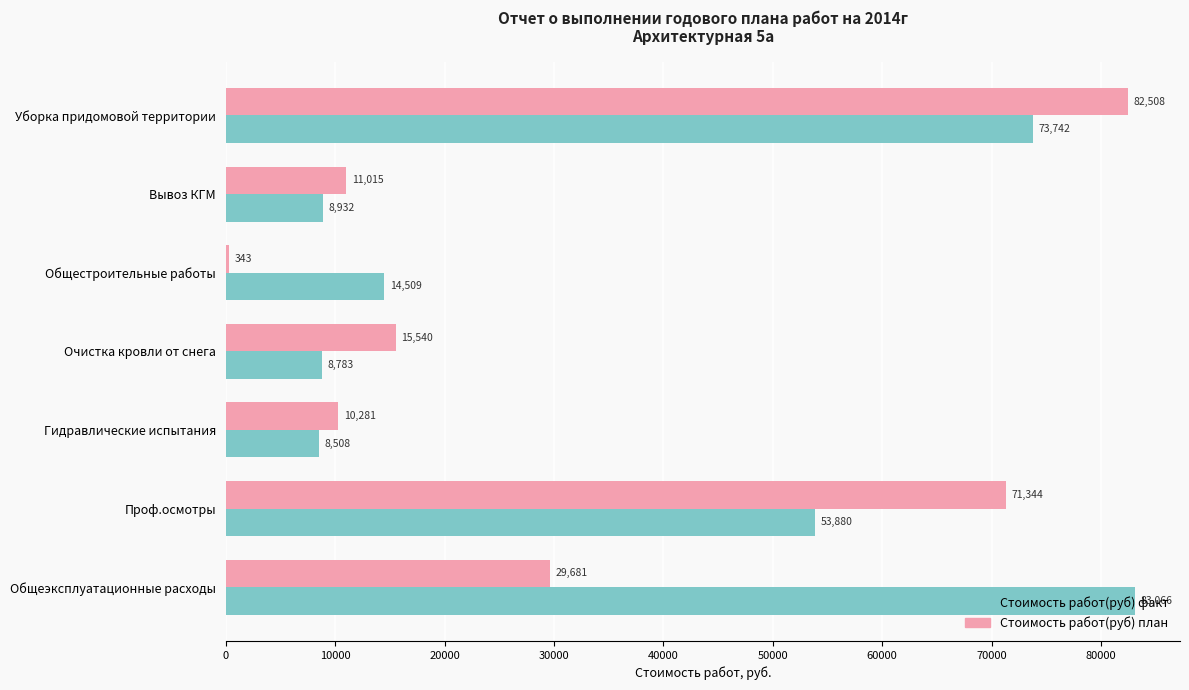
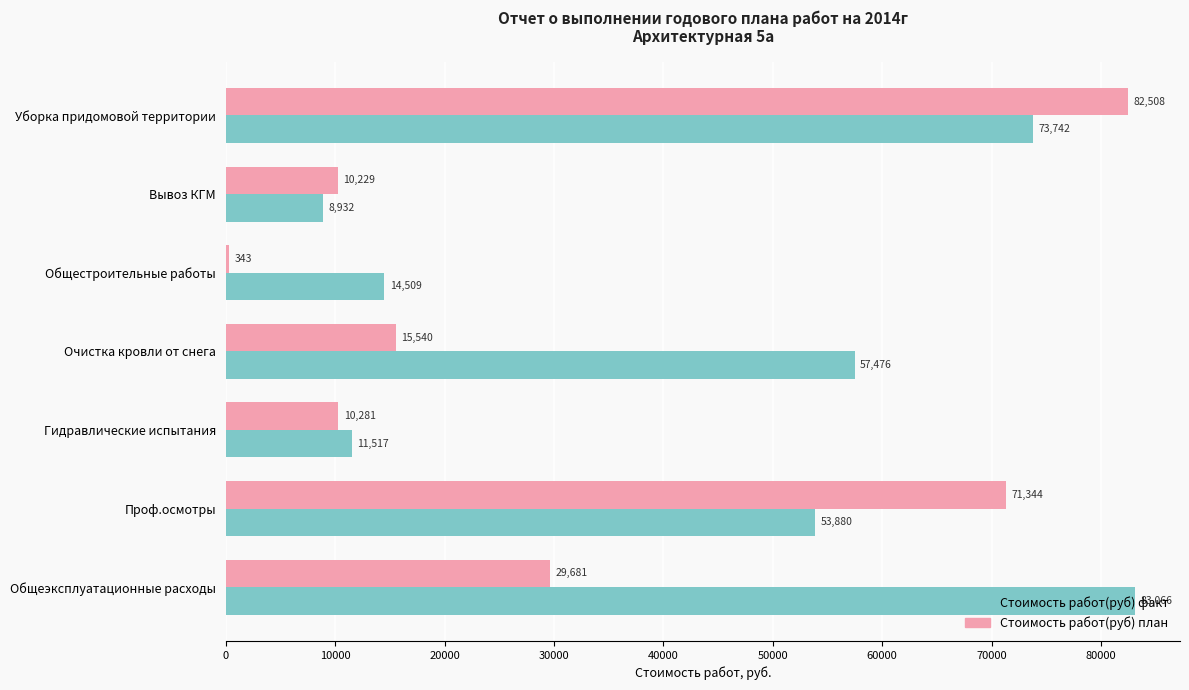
  {
    "Стоимость работ(руб) факт": {
      "Уборка придомовой территории": "73,742",
      "Вывоз КГМ": "8,932",
      "Общестроительные работы": "14,509",
-     "Очистка кровли от снега": "8,783",
-     "Гидравлические испытания": "8,508",
+     "Очистка кровли от снега": "57,476",
+     "Гидравлические испытания": "11,517",
      "Проф.осмотры": "53,880",
      "Общеэксплуатационные расходы": "83,066"
    },
    "Стоимость работ(руб) план": {
      "Уборка придомовой территории": "82,508",
-     "Вывоз КГМ": "11,015",
+     "Вывоз КГМ": "10,229",
      "Общестроительные работы": "343",
      "Очистка кровли от снега": "15,540",
      "Гидравлические испытания": "10,281",
      "Проф.осмотры": "71,344",
      "Общеэксплуатационные расходы": "29,681"
    }
  }
